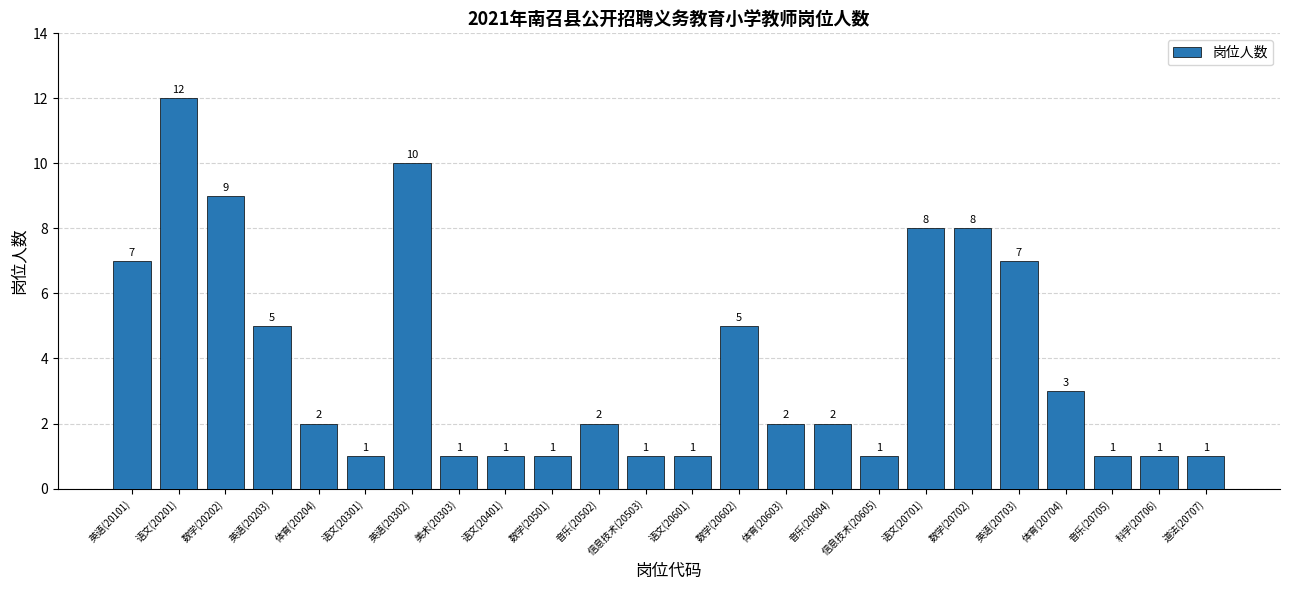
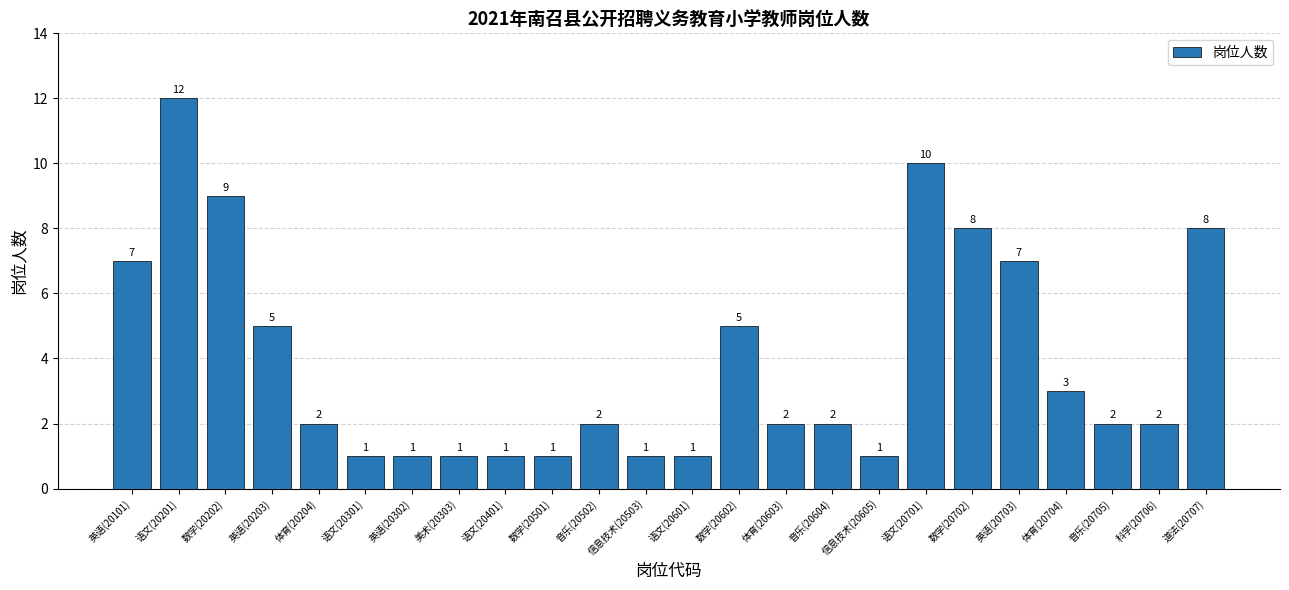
  {
    "英语(20101)": 7,
    "语文(20201)": 12,
    "数学(20202)": 9,
    "英语(20203)": 5,
    "体育(20204)": 2,
    "语文(20301)": 1,
-   "英语(20302)": 10,
+   "英语(20302)": 1,
    "美术(20303)": 1,
    "语文(20401)": 1,
    "数学(20501)": 1,
    "音乐(20502)": 2,
    "信息技术(20503)": 1,
    "语文(20601)": 1,
    "数学(20602)": 5,
    "体育(20603)": 2,
    "音乐(20604)": 2,
    "信息技术(20605)": 1,
-   "语文(20701)": 8,
+   "语文(20701)": 10,
    "数学(20702)": 8,
    "英语(20703)": 7,
    "体育(20704)": 3,
-   "音乐(20705)": 1,
-   "科学(20706)": 1,
-   "道法(20707)": 1
+   "音乐(20705)": 2,
+   "科学(20706)": 2,
+   "道法(20707)": 8
  }
